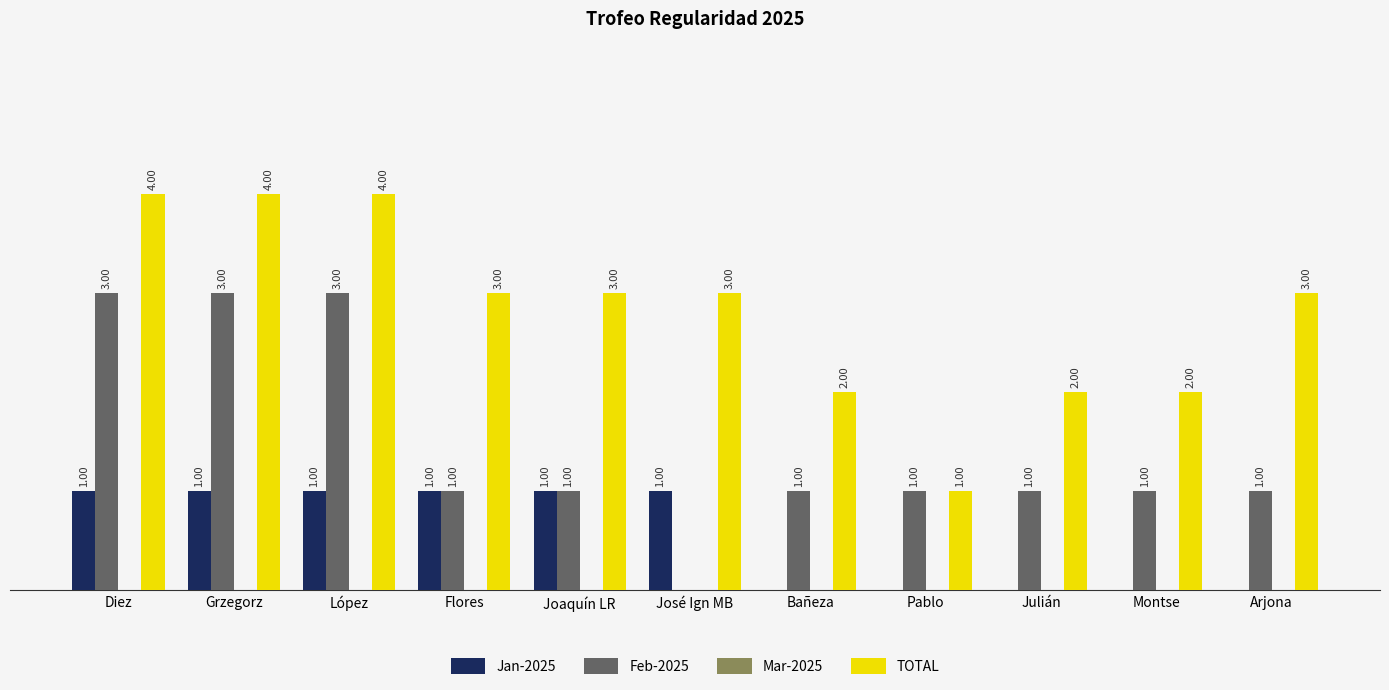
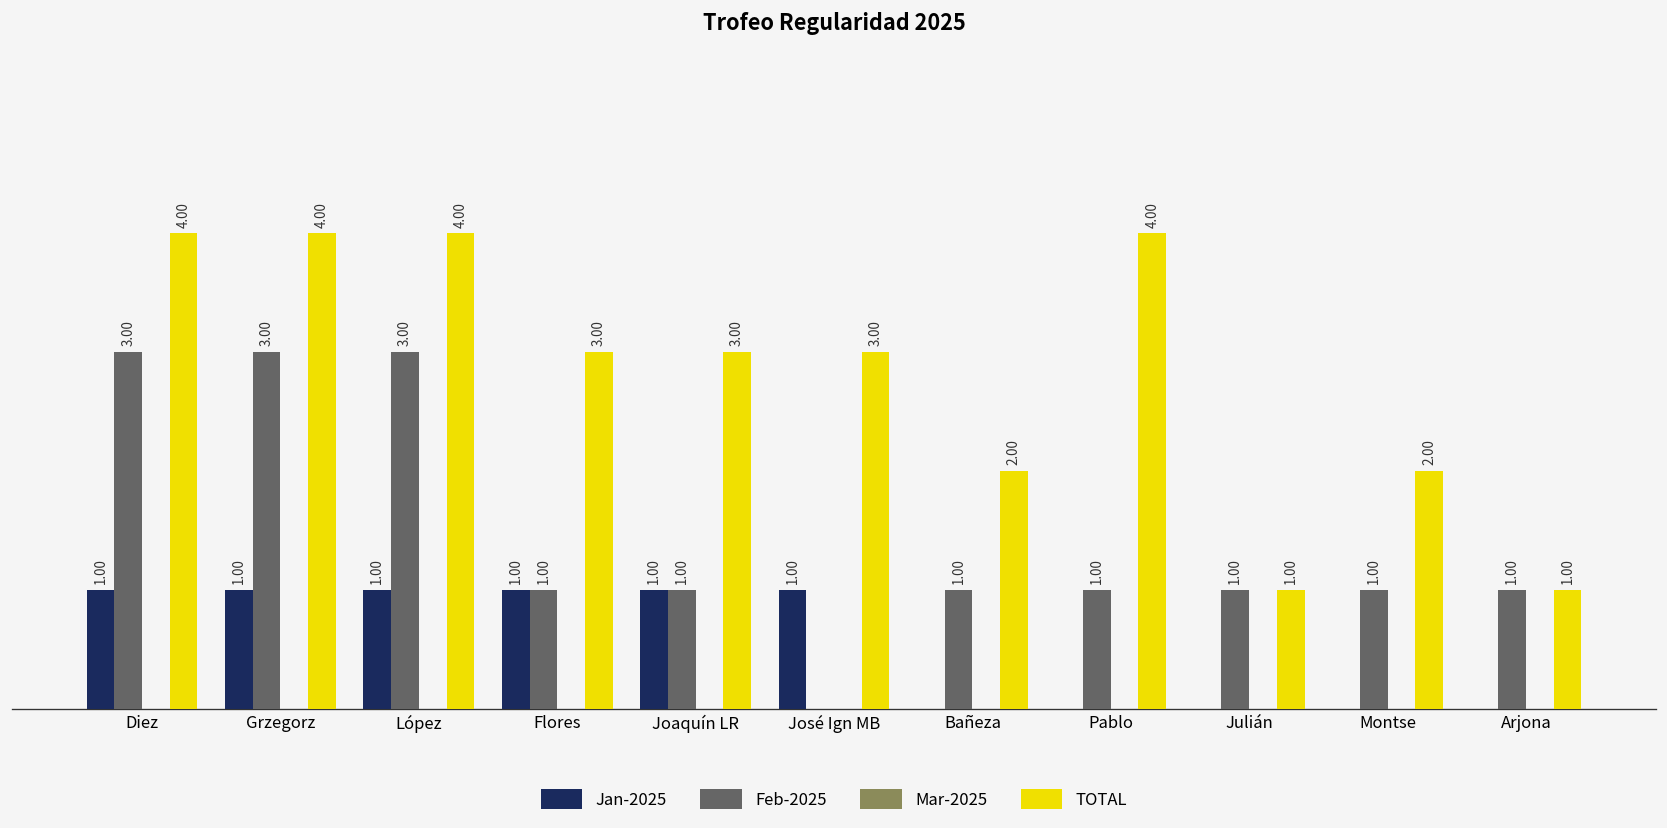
  {
    "Jan-2025": {
      "Diez": 1.00,
      "Grzegorz": 1.00,
      "López": 1.00,
      "Flores": 1.00,
      "Joaquín LR": 1.00,
      "José Ign MB": 1.00
    },
    "TOTAL": {
      "Diez": 4.00,
      "Grzegorz": 4.00,
      "López": 4.00,
      "Flores": 3.00,
      "Joaquín LR": 3.00,
      "José Ign MB": 3.00,
      "Bañeza": 2.00,
-     "Pablo": 1.00,
-     "Julián": 2.00,
+     "Pablo": 4.00,
+     "Julián": 1.00,
      "Montse": 2.00,
-     "Arjona": 3.00
+     "Arjona": 1.00
    }
  }
